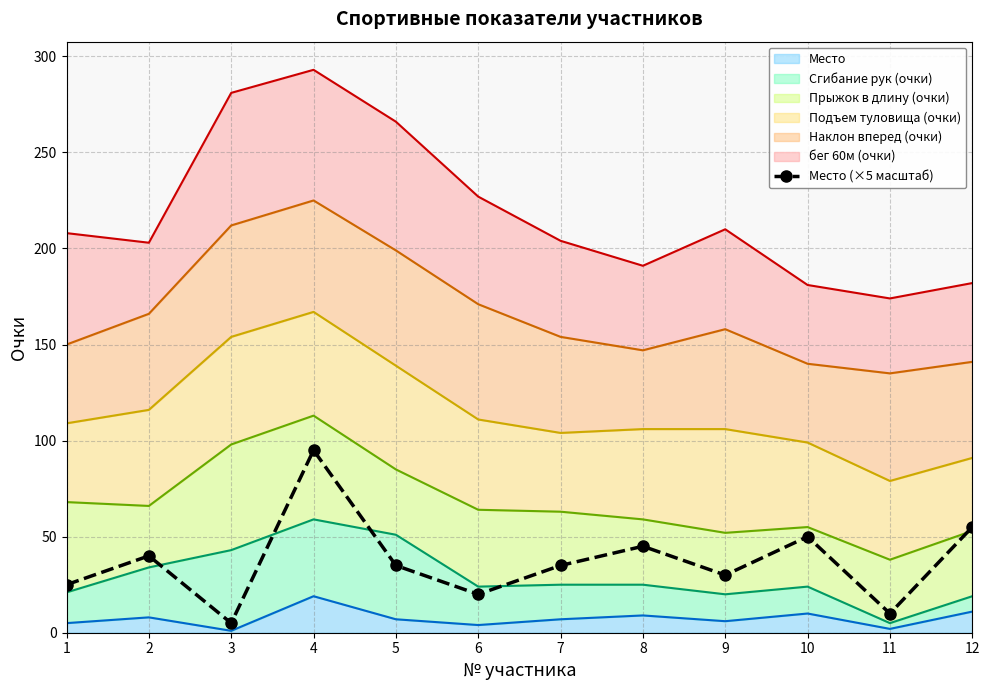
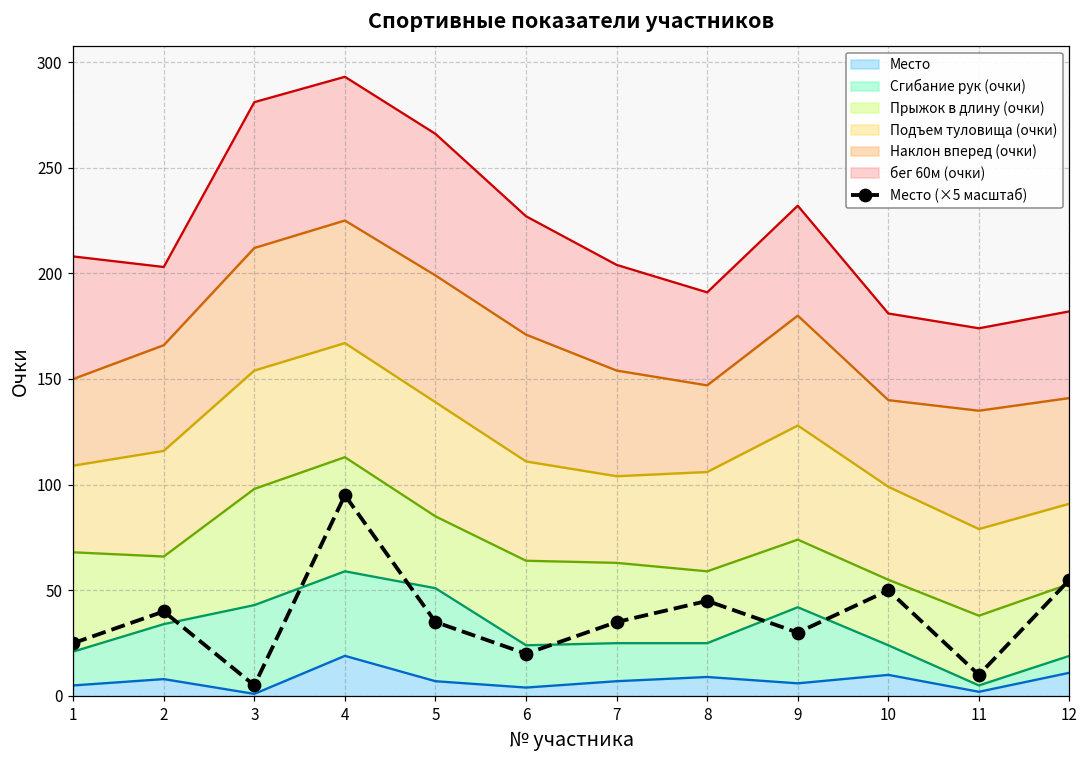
  {
    "Место": {
      "1": 5,
      "2": 8,
      "3": 1,
      "4": 19,
      "5": 7,
      "6": 4,
      "7": 7,
      "8": 9,
      "9": 6,
      "10": 10,
      "11": 2,
      "12": 11
    },
    "Сгибание рук (очки)": {
      "1": 16,
      "2": 26,
      "3": 42,
      "4": 40,
      "5": 44,
      "6": 20,
      "7": 18,
      "8": 16,
-     "9": 14,
+     "9": 36,
      "10": 14,
      "11": 3,
      "12": 8
    },
    "Место (×5 масштаб)": {
      "1": 25,
      "2": 40,
      "3": 5,
      "4": 95,
      "5": 35,
      "6": 20,
      "7": 35,
      "8": 45,
      "9": 30,
      "10": 50,
      "11": 10,
      "12": 55
    }
  }
